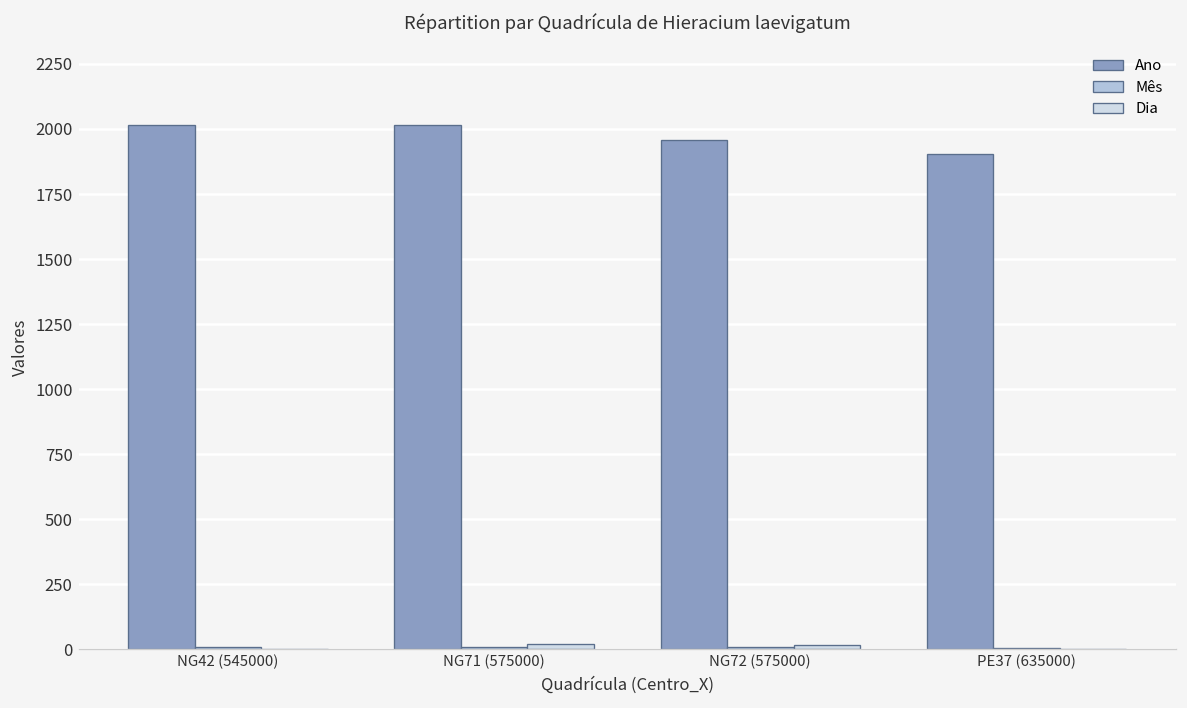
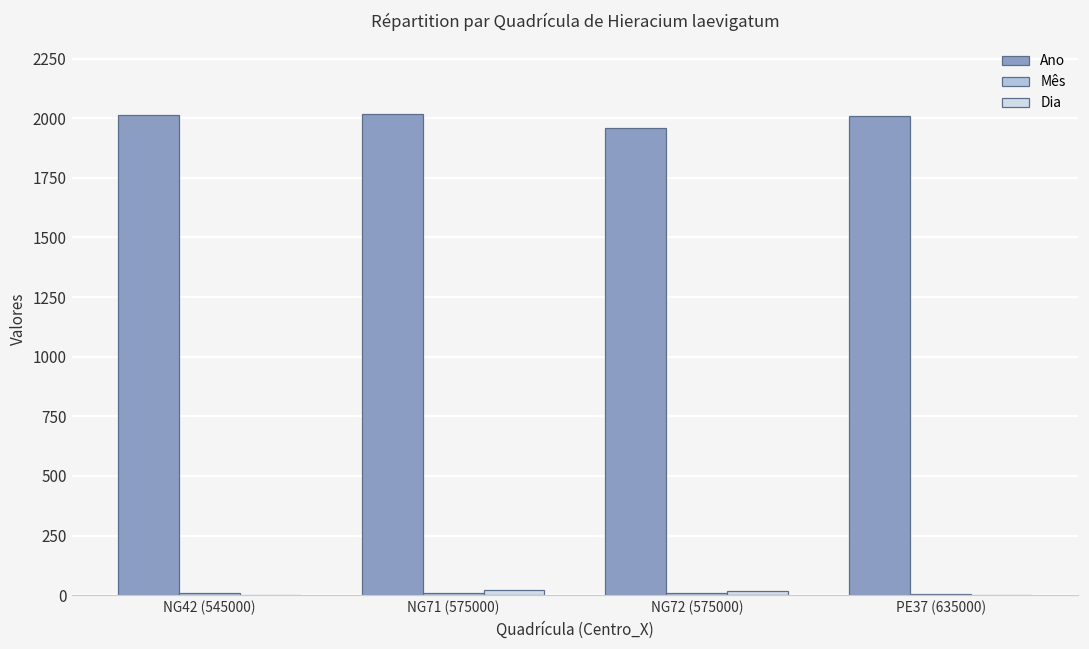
  {
    "Ano": {
      "NG42 (545000)": 2020,
      "NG71 (575000)": 2020,
      "NG72 (575000)": 1960,
-     "PE37 (635000)": 1900
+     "PE37 (635000)": 2010
    }
  }
